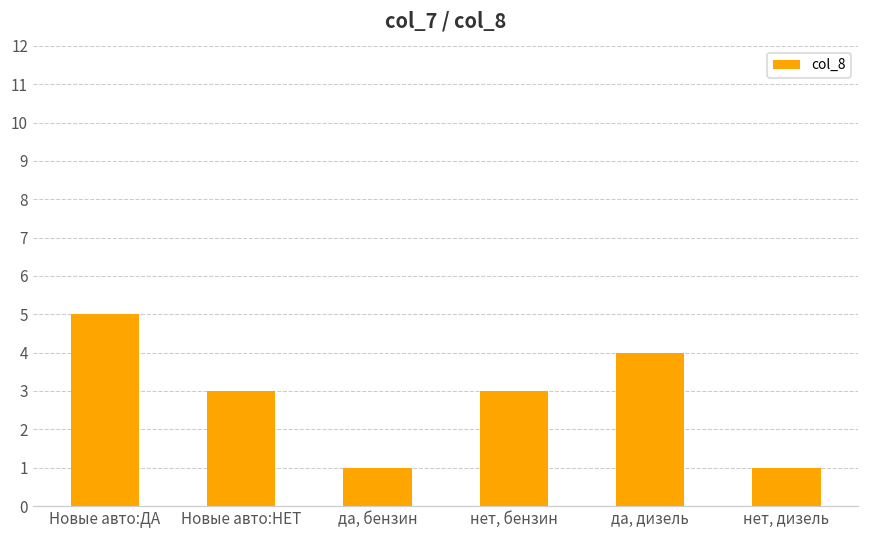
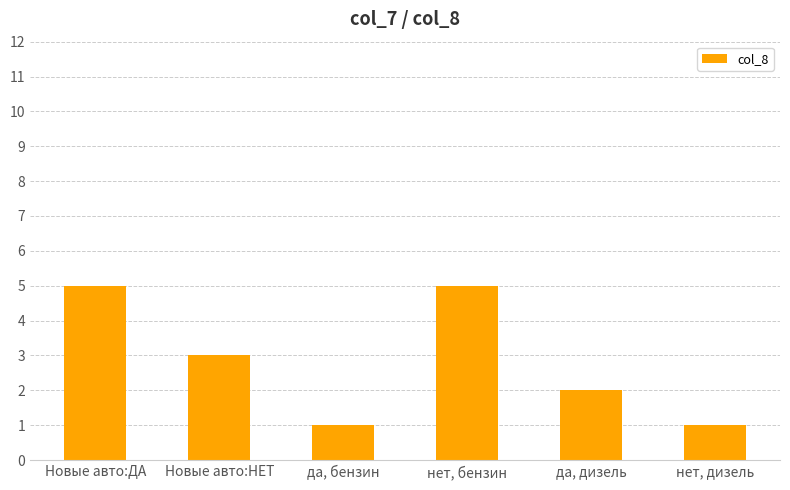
  {
    "Новые авто:ДА": 5,
    "Новые авто:НЕТ": 3,
    "да, бензин": 1,
-   "нет, бензин": 3,
-   "да, дизель": 4,
+   "нет, бензин": 5,
+   "да, дизель": 2,
    "нет, дизель": 1
  }
